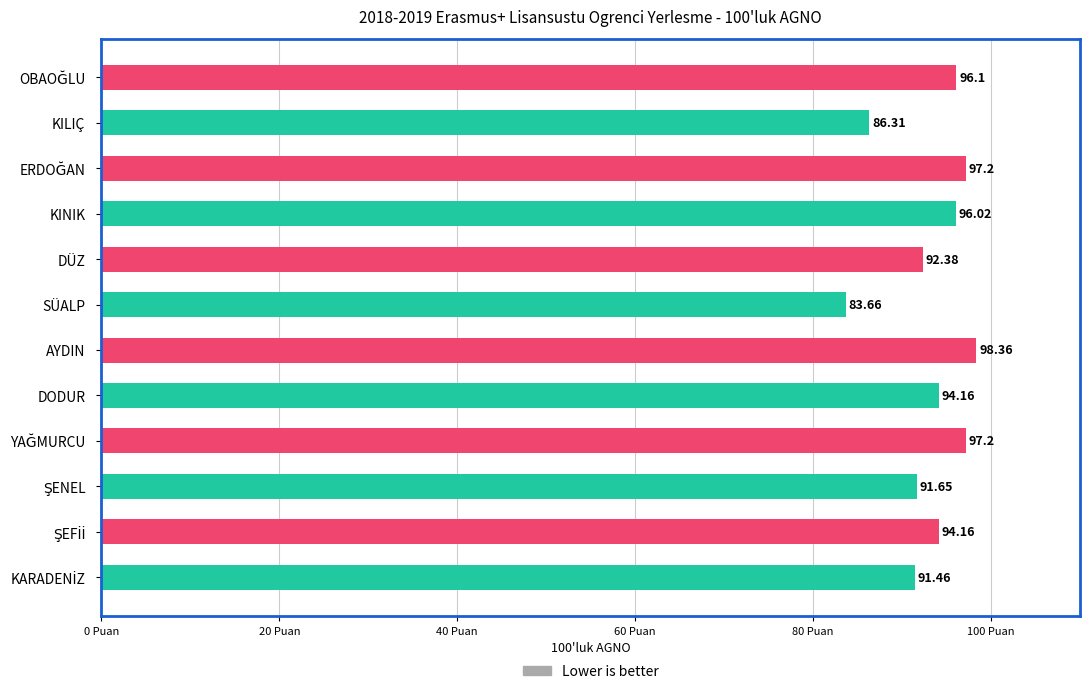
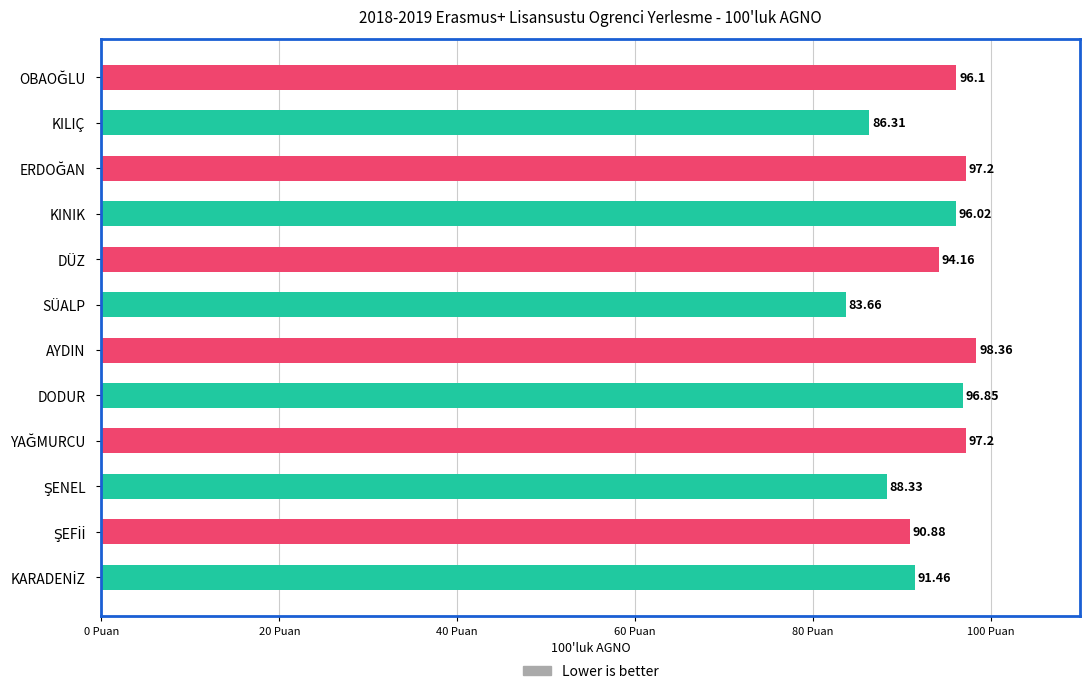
  {
    "OBAOĞLU": 96.1,
    "KILIÇ": 86.31,
    "ERDOĞAN": 97.2,
    "KINIK": 96.02,
-   "DÜZ": 92.38,
+   "DÜZ": 94.16,
    "SÜALP": 83.66,
    "AYDIN": 98.36,
-   "DODUR": 94.16,
+   "DODUR": 96.85,
    "YAĞMURCU": 97.2,
-   "ŞENEL": 91.65,
-   "ŞEFİİ": 94.16,
+   "ŞENEL": 88.33,
+   "ŞEFİİ": 90.88,
    "KARADENİZ": 91.46
  }
